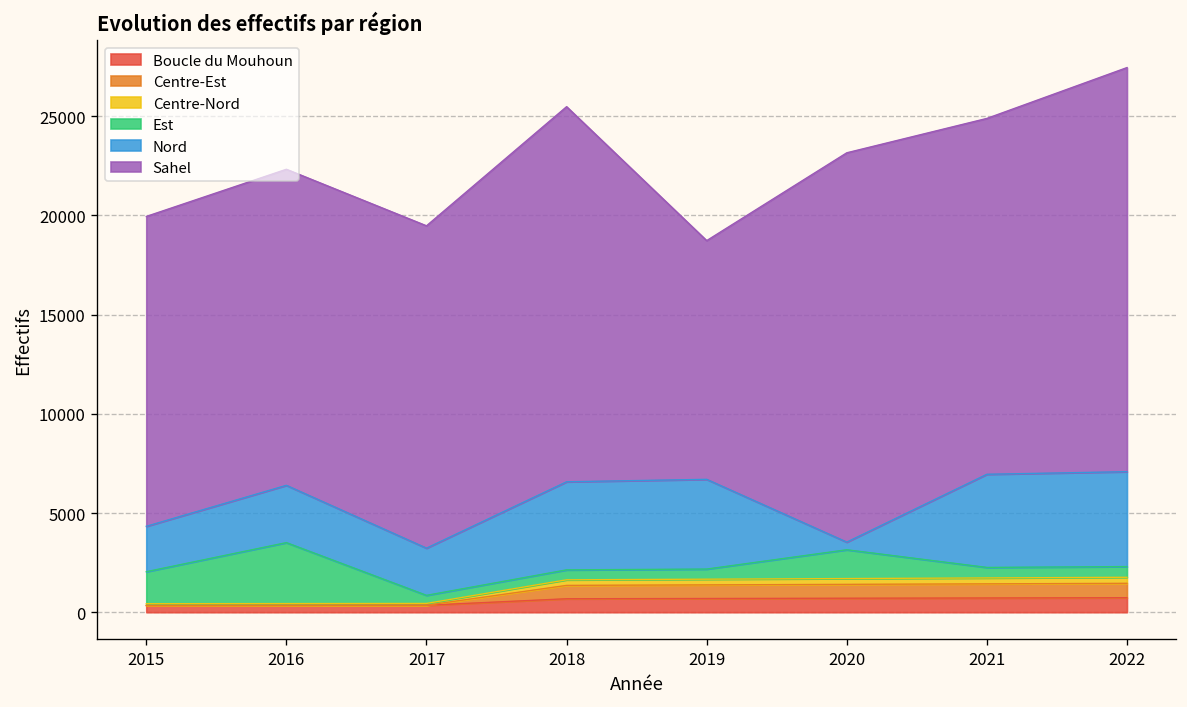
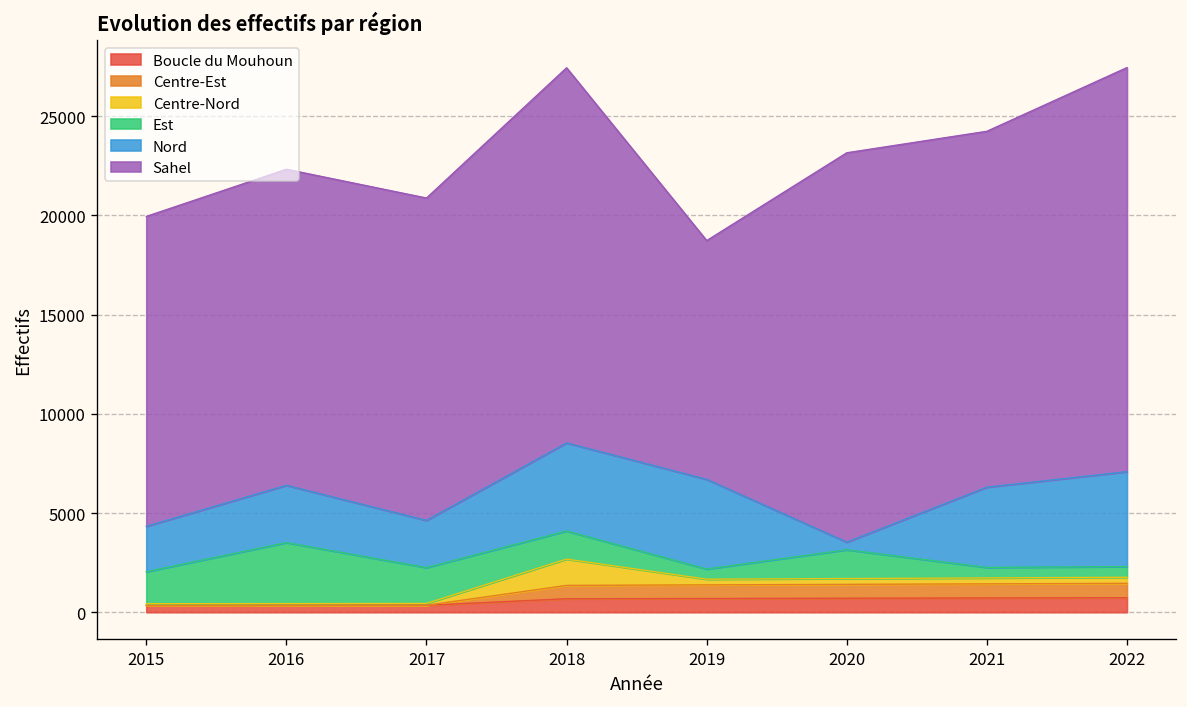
  {
    "Centre-Nord": {
-     "2018": 300,
+     "2018": 1300,
      "2019": 300,
      "2020": 300,
      "2021": 300,
      "2022": 300
    },
    "Est": {
      "2015": 1600,
      "2016": 3100,
-     "2017": 400,
-     "2018": 500,
+     "2017": 1800,
+     "2018": 1400,
      "2019": 500,
      "2020": 1500,
      "2021": 500,
      "2022": 500
    },
    "Nord": {
      "2015": 2300,
      "2016": 2900,
      "2017": 2400,
      "2018": 4400,
      "2019": 4500,
      "2020": 400,
-     "2021": 4700,
+     "2021": 4000,
      "2022": 4800
    },
    "Sahel": {
      "2015": 15600,
      "2017": 16200,
      "2018": 18900,
      "2019": 12000,
      "2020": 19600,
      "2021": 17900,
      "2022": 20400
    }
  }
